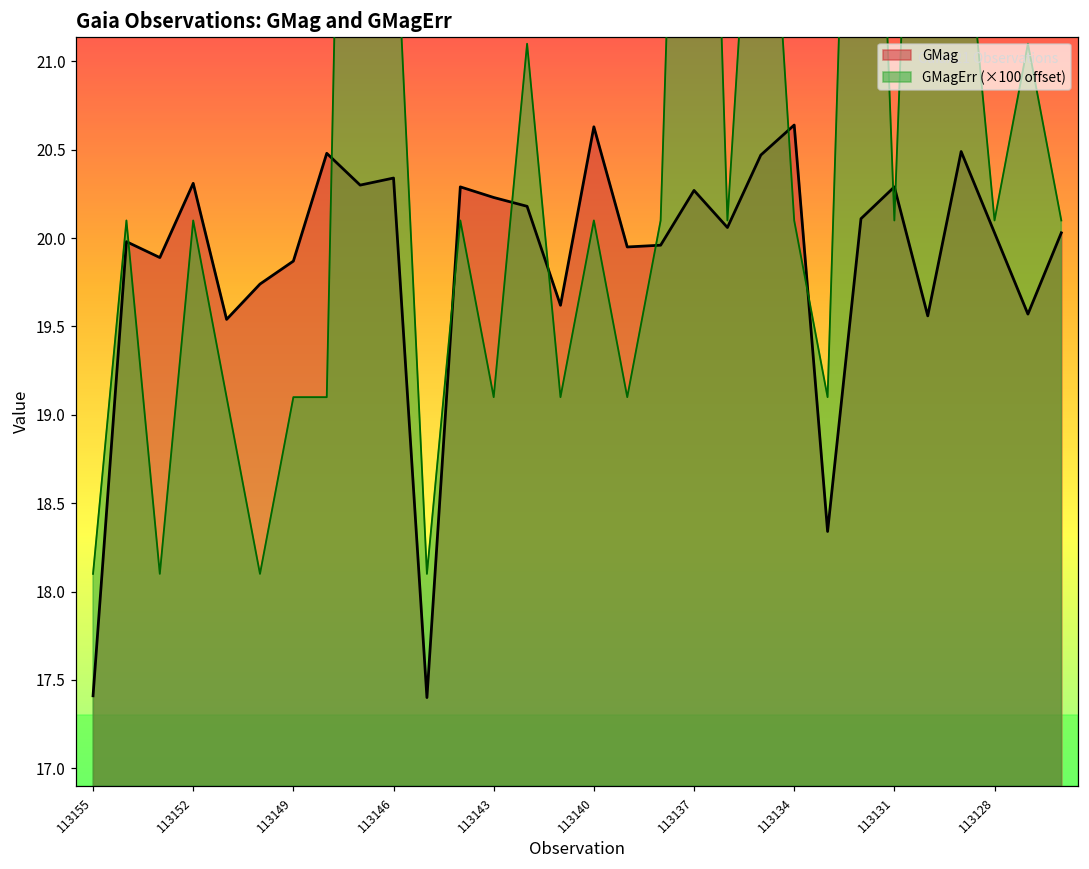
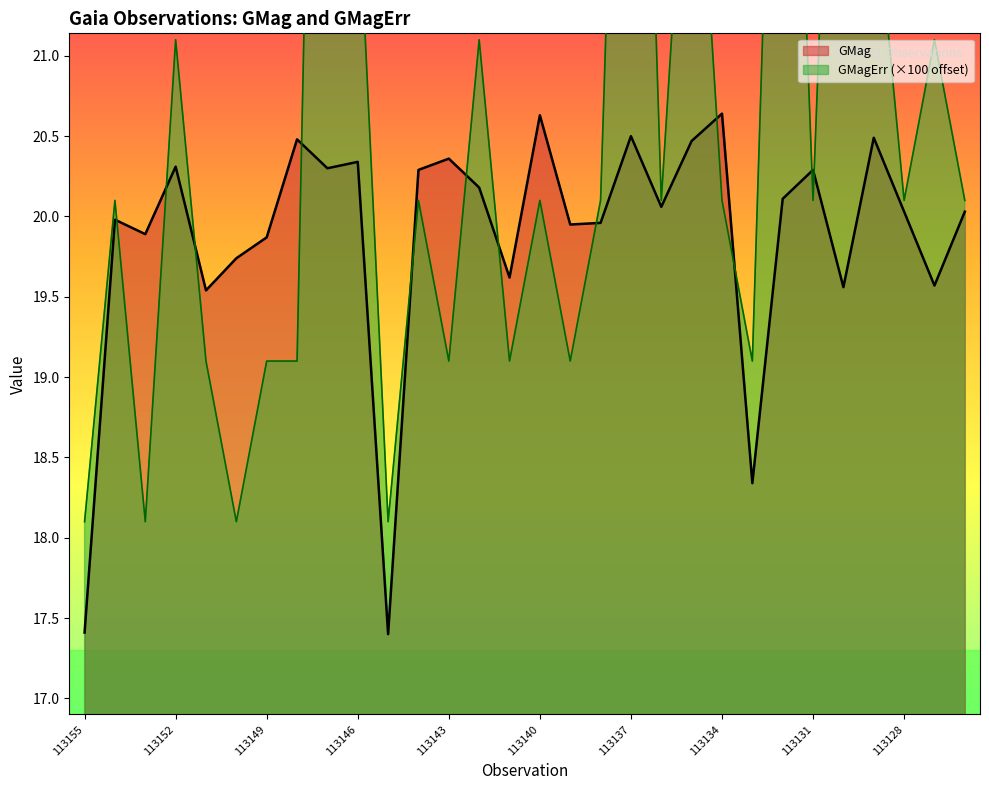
  {
    "GMag": {
      "113155": 17.41,
      "113152": 20.31,
      "113149": 19.87,
      "113146": 20.34,
-     "113143": 20.23,
+     "113143": 20.36,
      "113140": 20.63,
-     "113137": 20.27,
+     "113137": 20.50,
      "113134": 20.64,
      "113131": 20.29,
      "113128": 20.03
    },
    "GMagErr (×100 offset)": {
      "113155": 18.10,
-     "113152": 20.10,
+     "113152": 21.10,
      "113149": 19.10,
      "113143": 19.10,
      "113140": 20.10,
      "113134": 20.10,
      "113131": 20.10,
      "113128": 20.10
    }
  }
